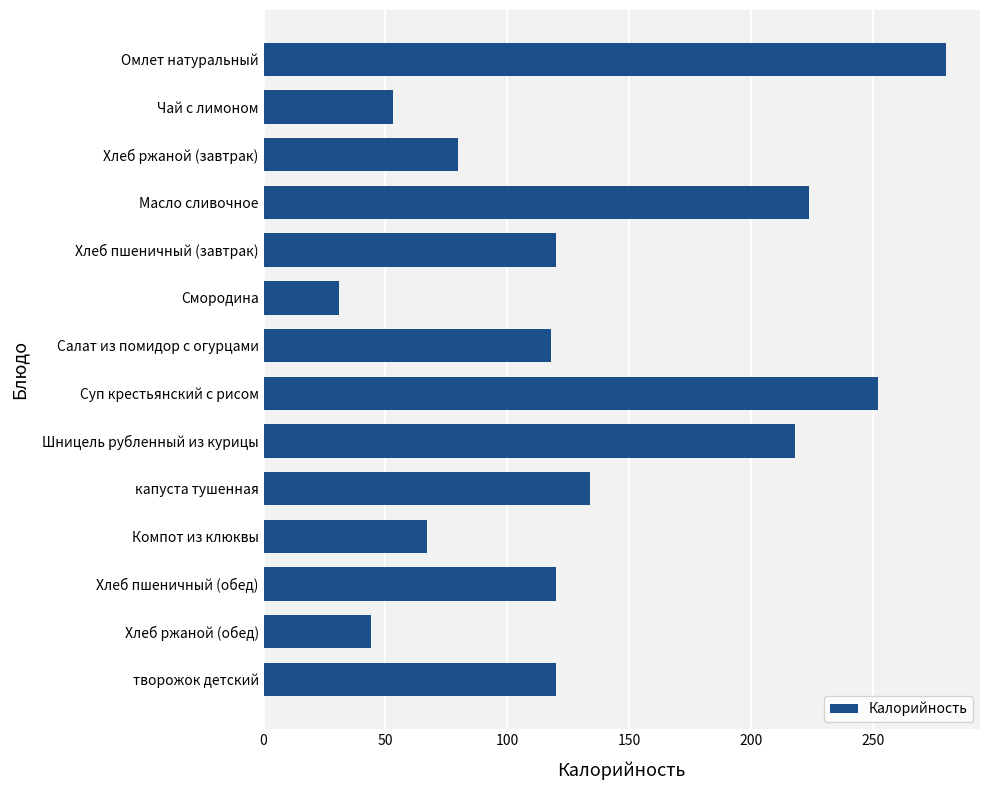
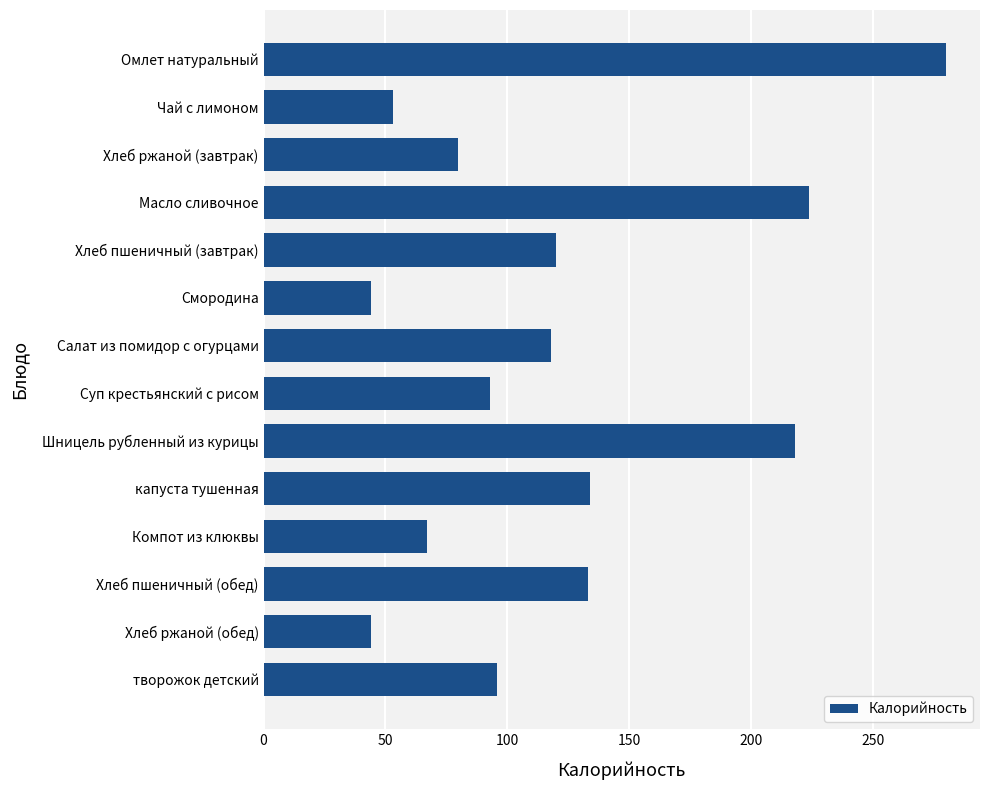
  {
    "Омлет натуральный": 280,
    "Чай с лимоном": 53,
    "Хлеб ржаной (завтрак)": 80,
    "Масло сливочное": 224,
    "Хлеб пшеничный (завтрак)": 120,
-   "Смородина": 31,
+   "Смородина": 44,
    "Салат из помидор с огурцами": 118,
-   "Суп крестьянский с рисом": 252,
+   "Суп крестьянский с рисом": 93,
    "Шницель рубленный из курицы": 218,
    "капуста тушенная": 134,
    "Компот из клюквы": 67,
-   "Хлеб пшеничный (обед)": 120,
+   "Хлеб пшеничный (обед)": 133,
    "Хлеб ржаной (обед)": 44,
-   "творожок детский": 120
+   "творожок детский": 96
  }
